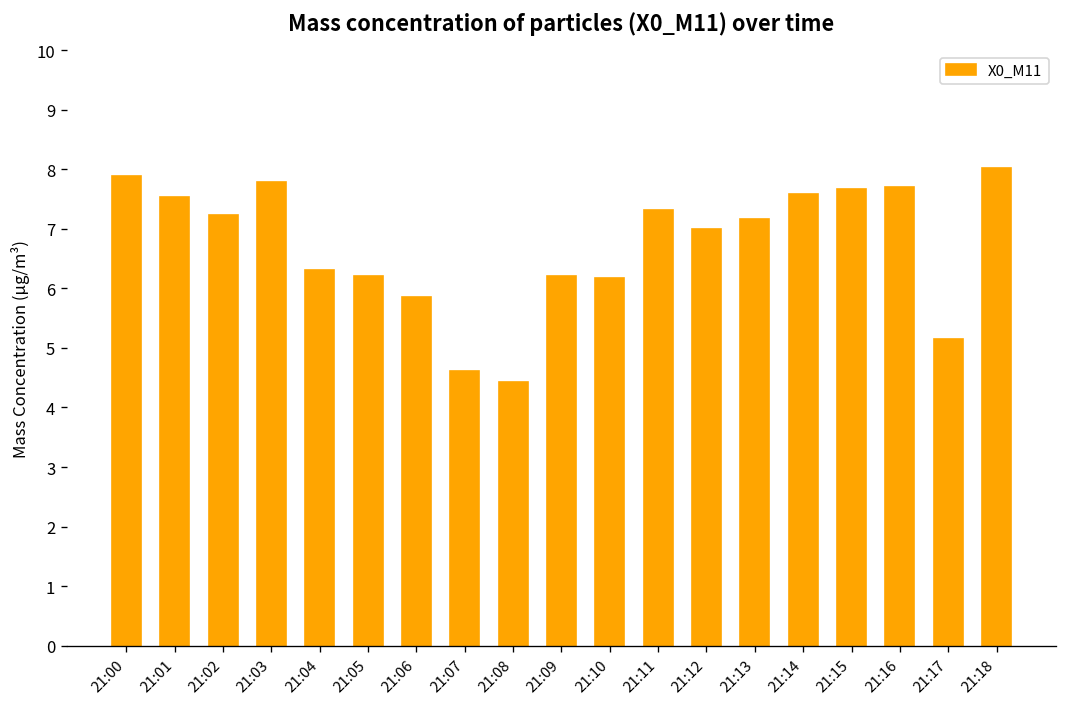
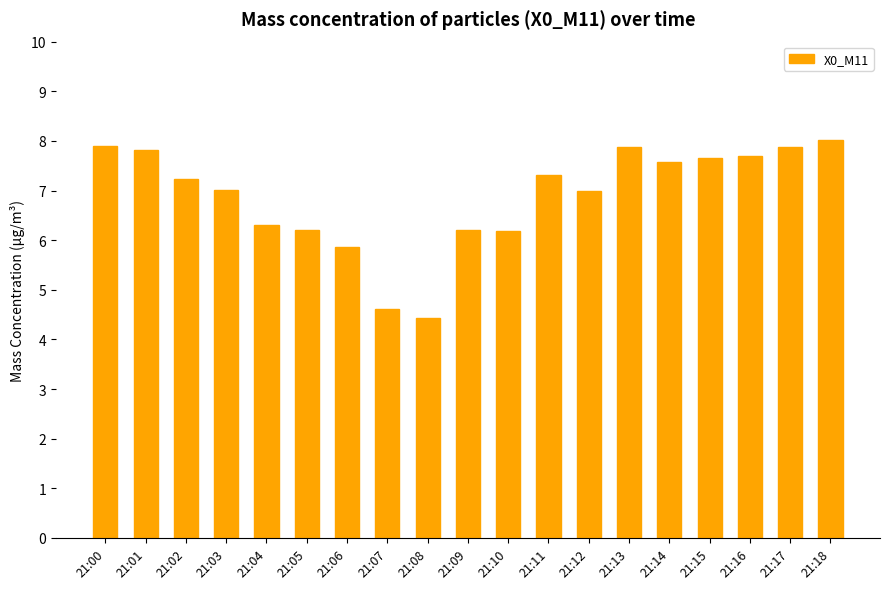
  {
    "21:00": 7.9,
-   "21:01": 7.5,
+   "21:01": 7.8,
    "21:02": 7.2,
-   "21:03": 7.8,
+   "21:03": 7.0,
    "21:04": 6.3,
    "21:05": 6.2,
    "21:06": 5.9,
    "21:07": 4.6,
    "21:08": 4.4,
    "21:09": 6.2,
    "21:10": 6.2,
    "21:11": 7.3,
    "21:12": 7.0,
-   "21:13": 7.2,
+   "21:13": 7.9,
    "21:14": 7.6,
    "21:15": 7.7,
    "21:16": 7.7,
-   "21:17": 5.2,
+   "21:17": 7.9,
    "21:18": 8.0
  }
